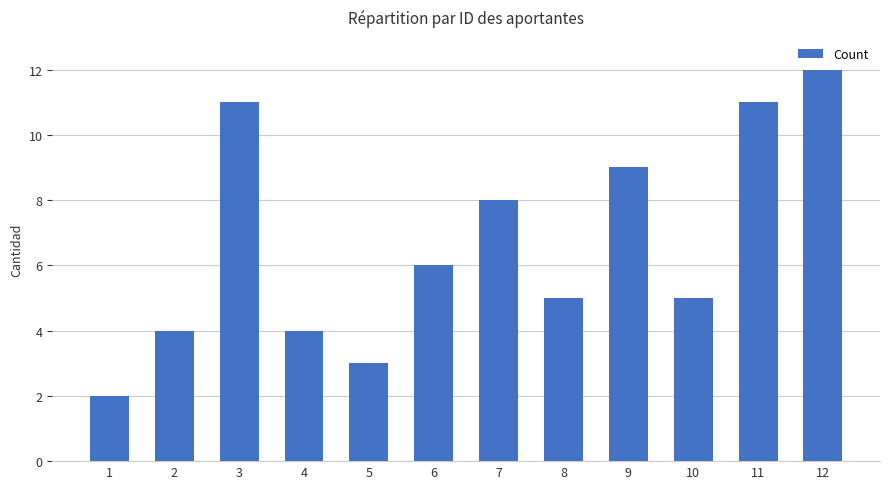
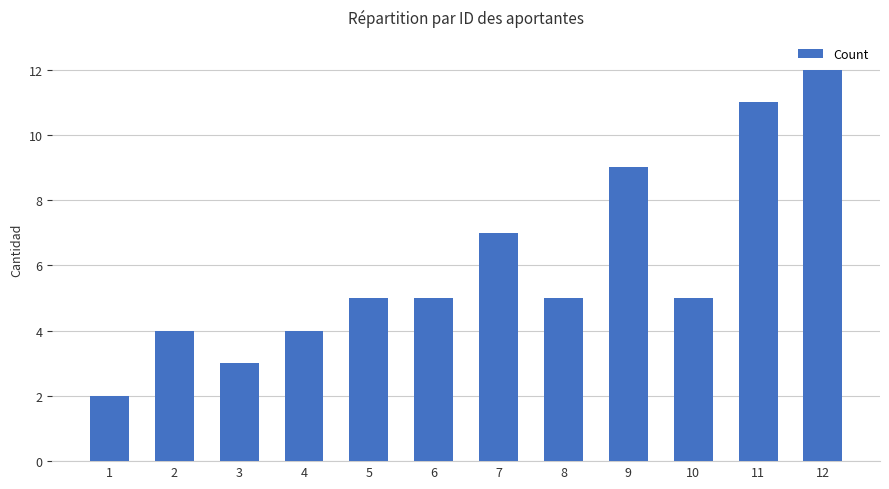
  {
    "1": 2,
    "2": 4,
-   "3": 11,
+   "3": 3,
    "4": 4,
-   "5": 3,
-   "6": 6,
-   "7": 8,
+   "5": 5,
+   "6": 5,
+   "7": 7,
    "8": 5,
    "9": 9,
    "10": 5,
    "11": 11,
    "12": 12
  }
